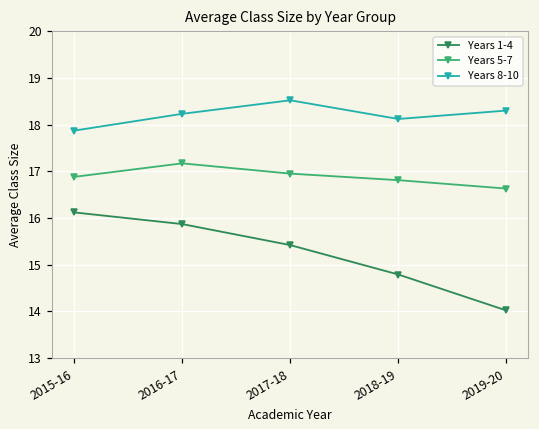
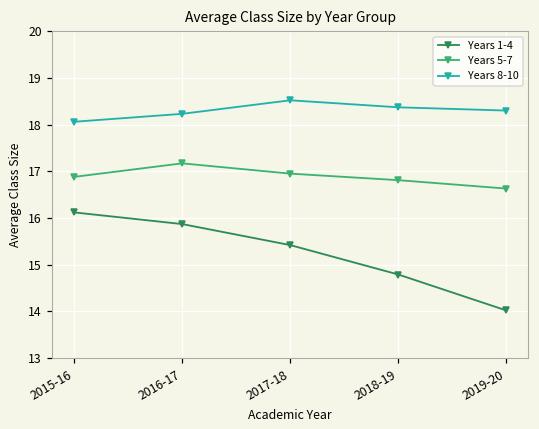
  {
    "Years 8-10": {
-     "2015-16": 17.9,
+     "2015-16": 18.1,
      "2016-17": 18.2,
      "2017-18": 18.5,
-     "2018-19": 18.1,
+     "2018-19": 18.4,
      "2019-20": 18.3
    }
  }
